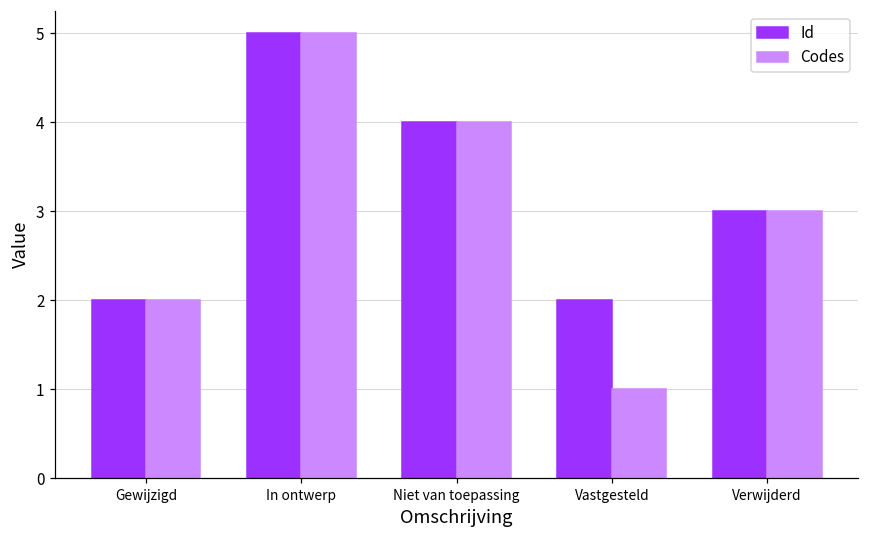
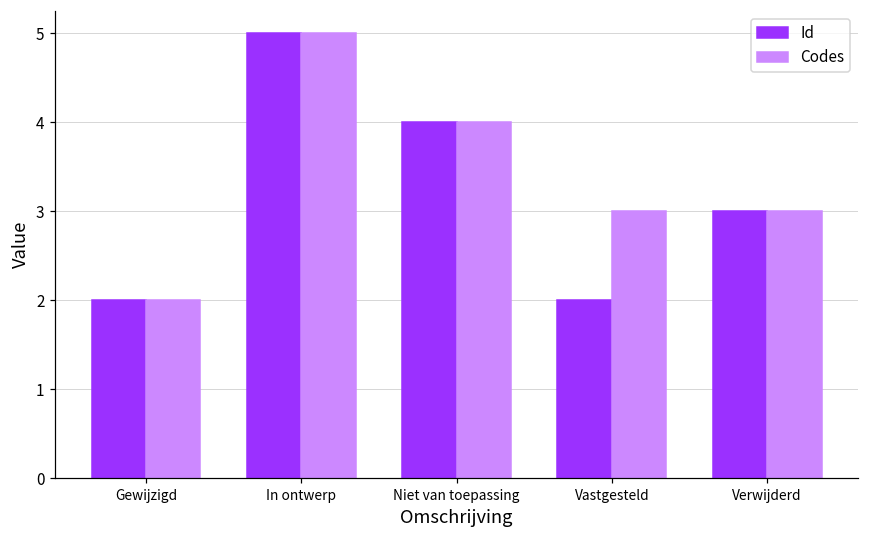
  {
    "Id": {
      "Gewijzigd": 2,
      "In ontwerp": 5,
      "Niet van toepassing": 4,
      "Vastgesteld": 2,
      "Verwijderd": 3
    },
    "Codes": {
      "Gewijzigd": 2,
      "In ontwerp": 5,
      "Niet van toepassing": 4,
-     "Vastgesteld": 1,
+     "Vastgesteld": 3,
      "Verwijderd": 3
    }
  }
